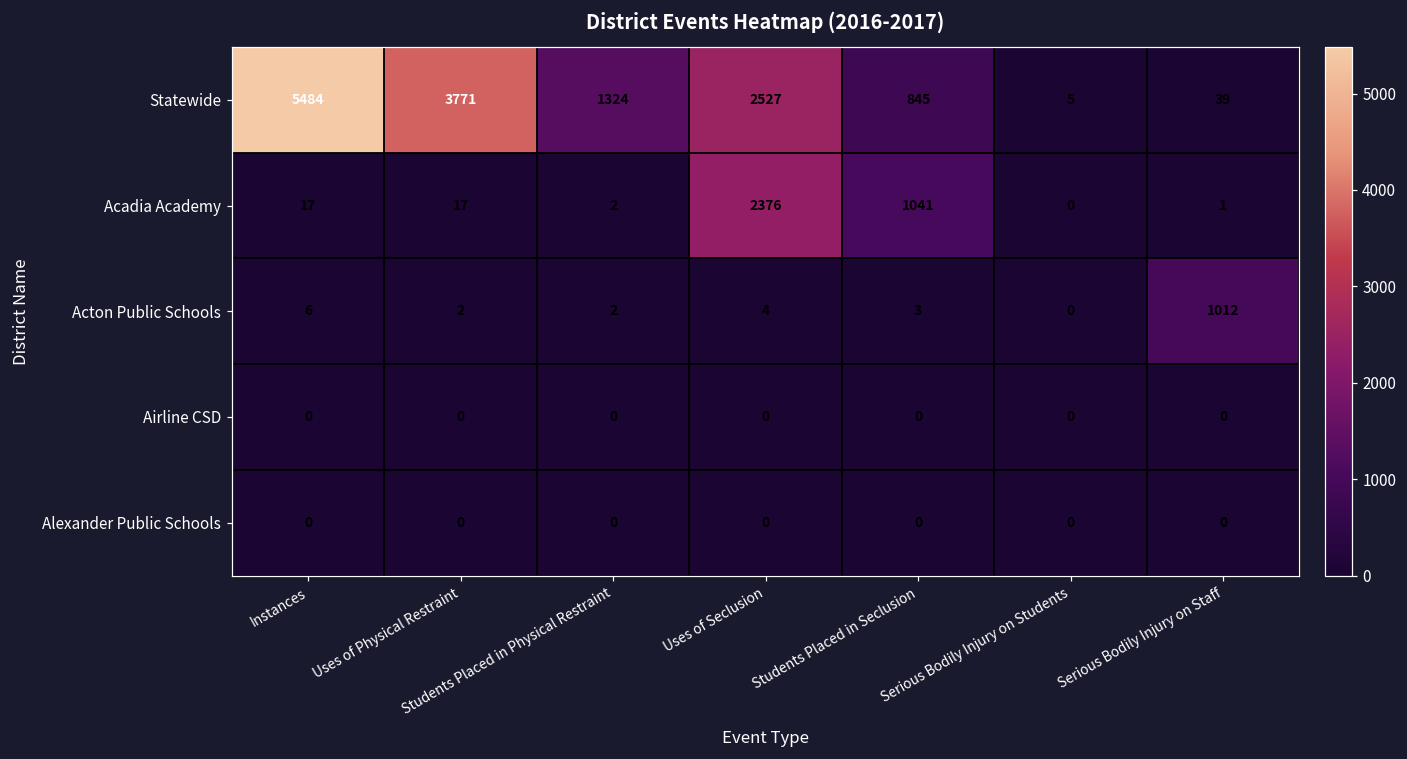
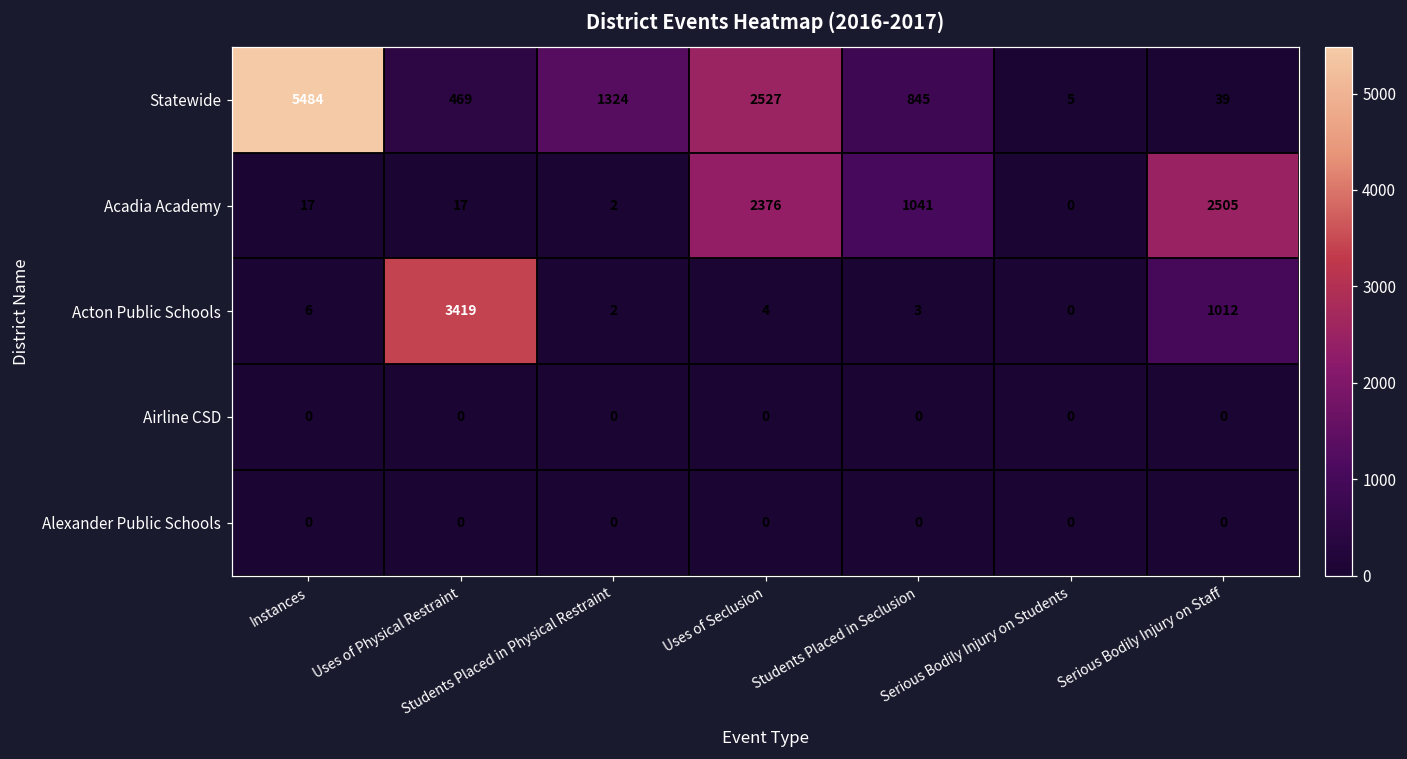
  {
    "Statewide": {
      "Instances": 5484,
-     "Uses of Physical Restraint": 3771,
+     "Uses of Physical Restraint": 469,
      "Students Placed in Physical Restraint": 1324,
      "Uses of Seclusion": 2527,
      "Students Placed in Seclusion": 845,
      "Serious Bodily Injury on Students": 5,
      "Serious Bodily Injury on Staff": 39
    },
    "Acadia Academy": {
      "Instances": 17,
      "Uses of Physical Restraint": 17,
      "Students Placed in Physical Restraint": 2,
      "Uses of Seclusion": 2376,
      "Students Placed in Seclusion": 1041,
      "Serious Bodily Injury on Students": 0,
-     "Serious Bodily Injury on Staff": 1
+     "Serious Bodily Injury on Staff": 2505
    },
    "Acton Public Schools": {
      "Instances": 6,
-     "Uses of Physical Restraint": 2,
+     "Uses of Physical Restraint": 3419,
      "Students Placed in Physical Restraint": 2,
      "Uses of Seclusion": 4,
      "Students Placed in Seclusion": 3,
      "Serious Bodily Injury on Students": 0,
      "Serious Bodily Injury on Staff": 1012
    },
    "Airline CSD": {
      "Instances": 0,
      "Uses of Physical Restraint": 0,
      "Students Placed in Physical Restraint": 0,
      "Uses of Seclusion": 0,
      "Students Placed in Seclusion": 0,
      "Serious Bodily Injury on Students": 0,
      "Serious Bodily Injury on Staff": 0
    },
    "Alexander Public Schools": {
      "Instances": 0,
      "Uses of Physical Restraint": 0,
      "Students Placed in Physical Restraint": 0,
      "Uses of Seclusion": 0,
      "Students Placed in Seclusion": 0,
      "Serious Bodily Injury on Students": 0,
      "Serious Bodily Injury on Staff": 0
    }
  }
